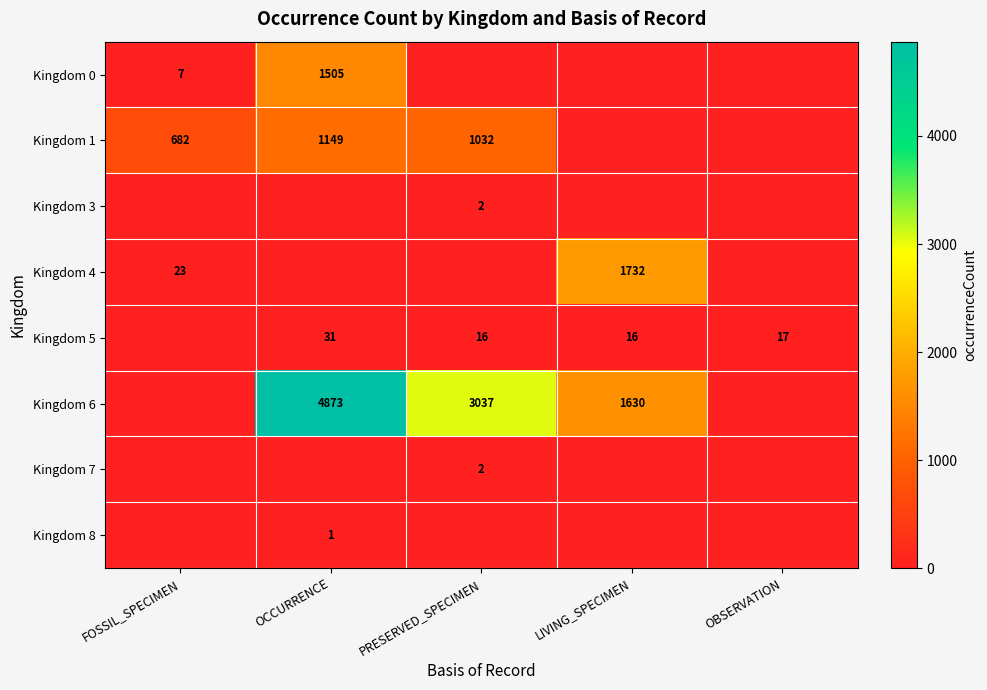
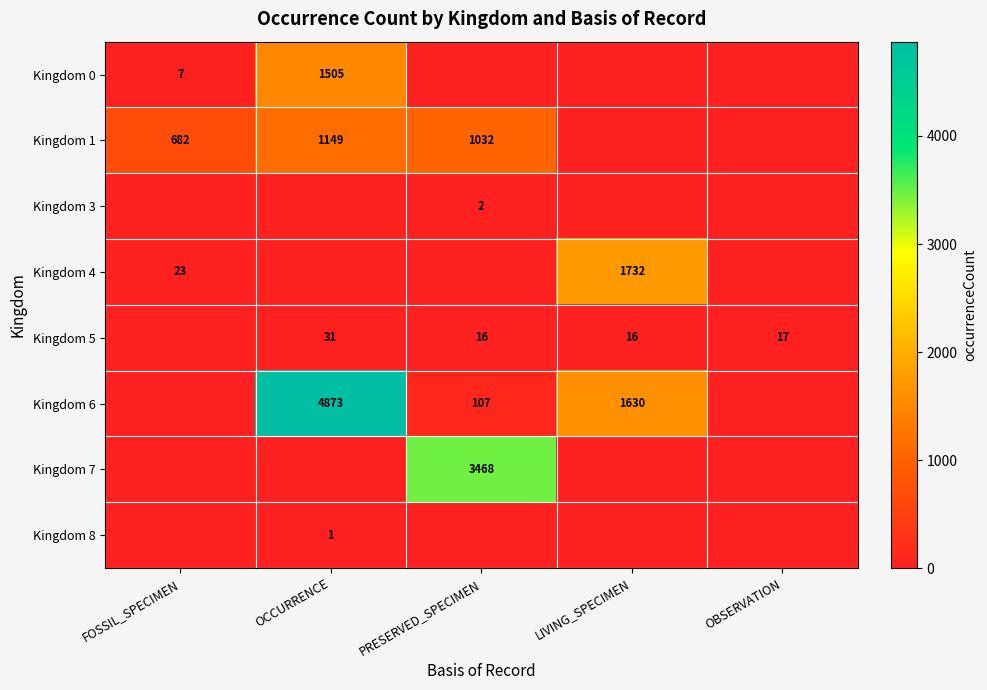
  {
    "Kingdom 0": {
      "FOSSIL_SPECIMEN": 7,
      "OCCURRENCE": 1505
    },
    "Kingdom 1": {
      "FOSSIL_SPECIMEN": 682,
      "OCCURRENCE": 1149,
      "PRESERVED_SPECIMEN": 1032
    },
    "Kingdom 3": {
      "PRESERVED_SPECIMEN": 2
    },
    "Kingdom 4": {
      "FOSSIL_SPECIMEN": 23,
      "LIVING_SPECIMEN": 1732
    },
    "Kingdom 5": {
      "OCCURRENCE": 31,
      "PRESERVED_SPECIMEN": 16,
      "LIVING_SPECIMEN": 16,
      "OBSERVATION": 17
    },
    "Kingdom 6": {
      "OCCURRENCE": 4873,
-     "PRESERVED_SPECIMEN": 3037,
+     "PRESERVED_SPECIMEN": 107,
      "LIVING_SPECIMEN": 1630
    },
    "Kingdom 7": {
-     "PRESERVED_SPECIMEN": 2
+     "PRESERVED_SPECIMEN": 3468
    },
    "Kingdom 8": {
      "OCCURRENCE": 1
    }
  }
